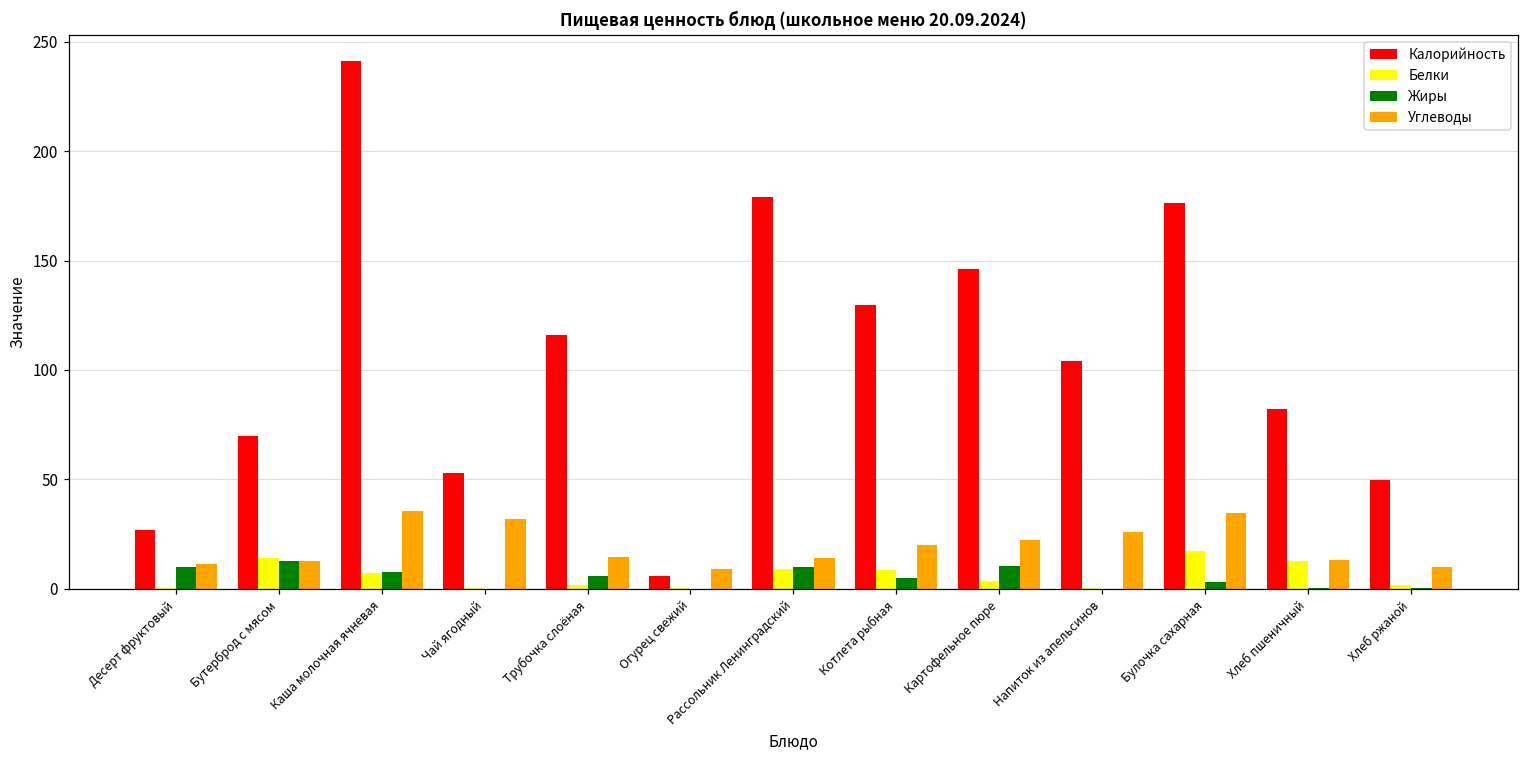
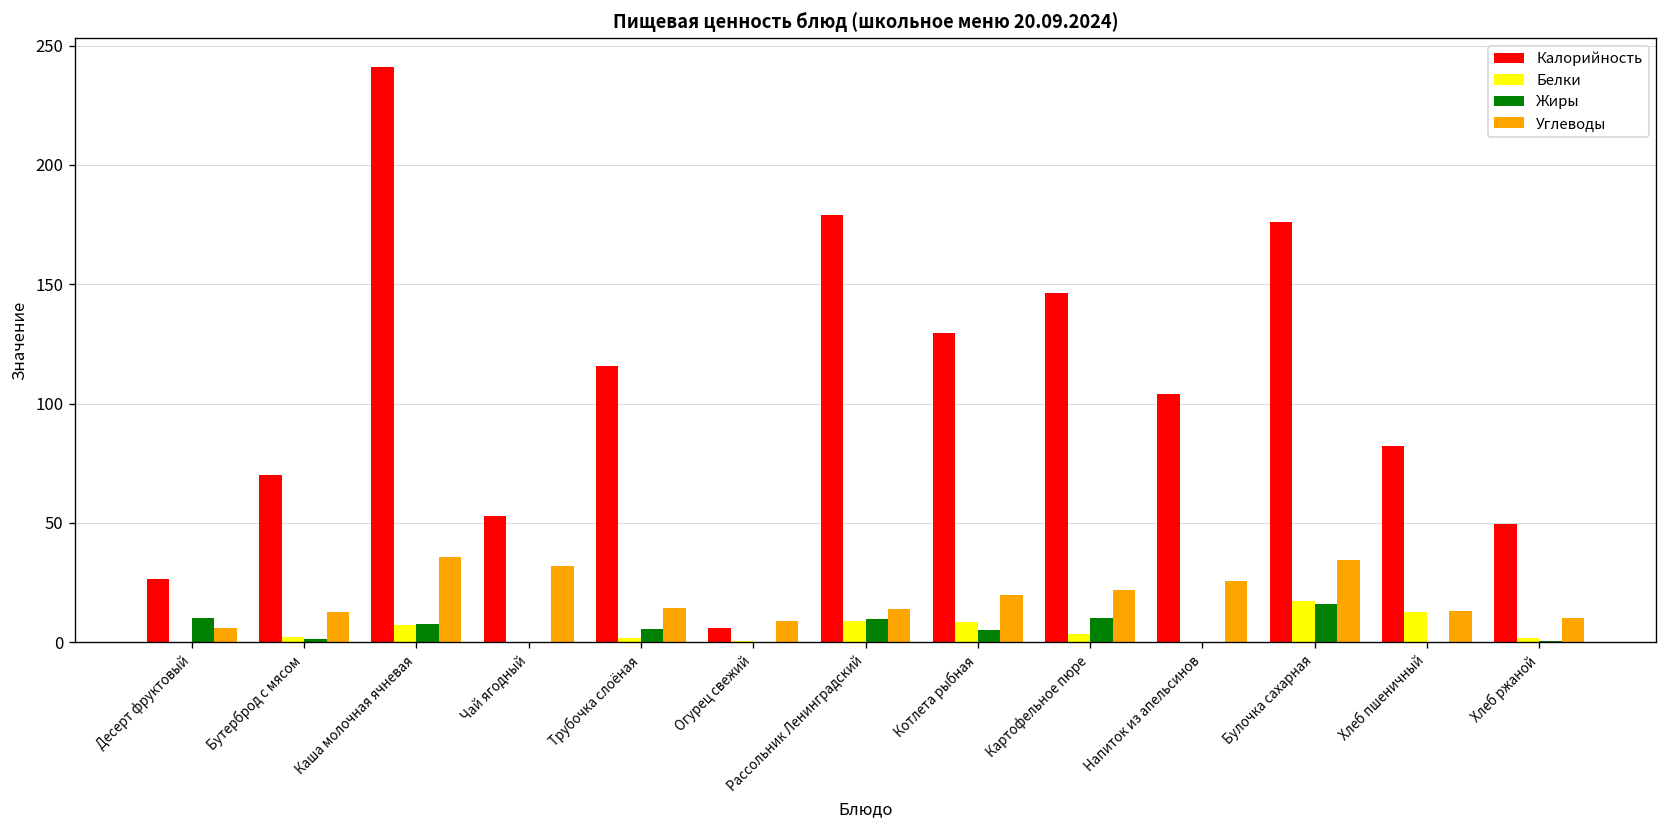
  {
    "Калорийность": {
      "Десерт фруктовый": 27,
      "Бутерброд с мясом": 70,
      "Каша молочная ячневая": 241,
      "Чай ягодный": 53,
      "Трубочка слоёная": 116,
      "Огурец свежий": 6,
      "Рассольник Ленинградский": 179,
      "Котлета рыбная": 130,
      "Картофельное пюре": 146,
      "Напиток из апельсинов": 104,
      "Булочка сахарная": 176,
      "Хлеб пшеничный": 82,
      "Хлеб ржаной": 50
    },
    "Белки": {
-     "Бутерброд с мясом": 14,
+     "Бутерброд с мясом": 2,
      "Каша молочная ячневая": 7,
      "Трубочка слоёная": 2,
      "Рассольник Ленинградский": 9,
      "Котлета рыбная": 8,
      "Картофельное пюре": 3,
      "Булочка сахарная": 17,
      "Хлеб пшеничный": 13,
      "Хлеб ржаной": 2
    },
    "Жиры": {
      "Десерт фруктовый": 10,
-     "Бутерброд с мясом": 13,
+     "Бутерброд с мясом": 1,
      "Каша молочная ячневая": 8,
      "Трубочка слоёная": 6,
      "Рассольник Ленинградский": 10,
      "Котлета рыбная": 5,
      "Картофельное пюре": 10,
-     "Булочка сахарная": 3
+     "Булочка сахарная": 16
    },
    "Углеводы": {
-     "Десерт фруктовый": 11,
+     "Десерт фруктовый": 6,
      "Бутерброд с мясом": 13,
      "Каша молочная ячневая": 36,
      "Чай ягодный": 32,
      "Трубочка слоёная": 14,
      "Огурец свежий": 9,
      "Рассольник Ленинградский": 14,
      "Котлета рыбная": 20,
      "Картофельное пюре": 22,
      "Напиток из апельсинов": 26,
      "Булочка сахарная": 35,
      "Хлеб пшеничный": 13,
      "Хлеб ржаной": 10
    }
  }
